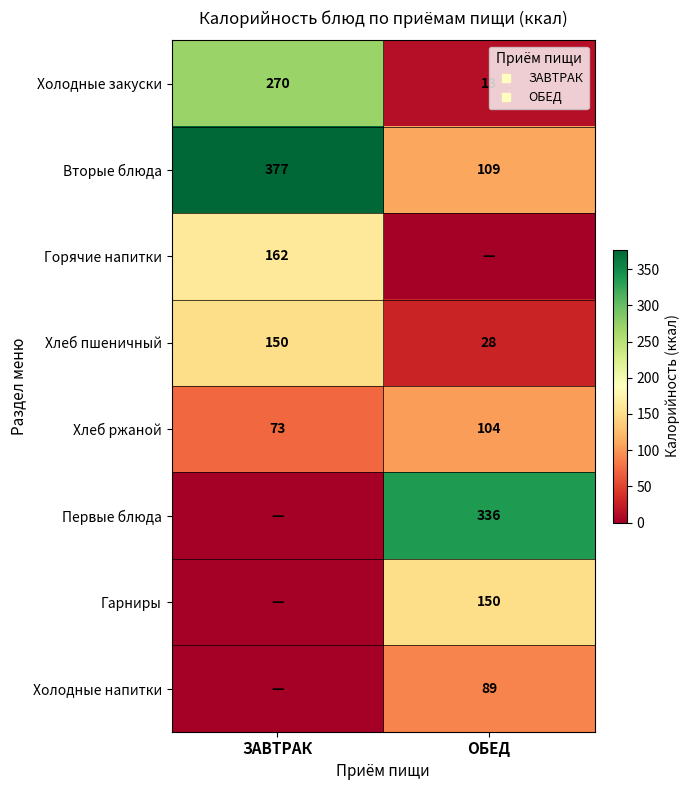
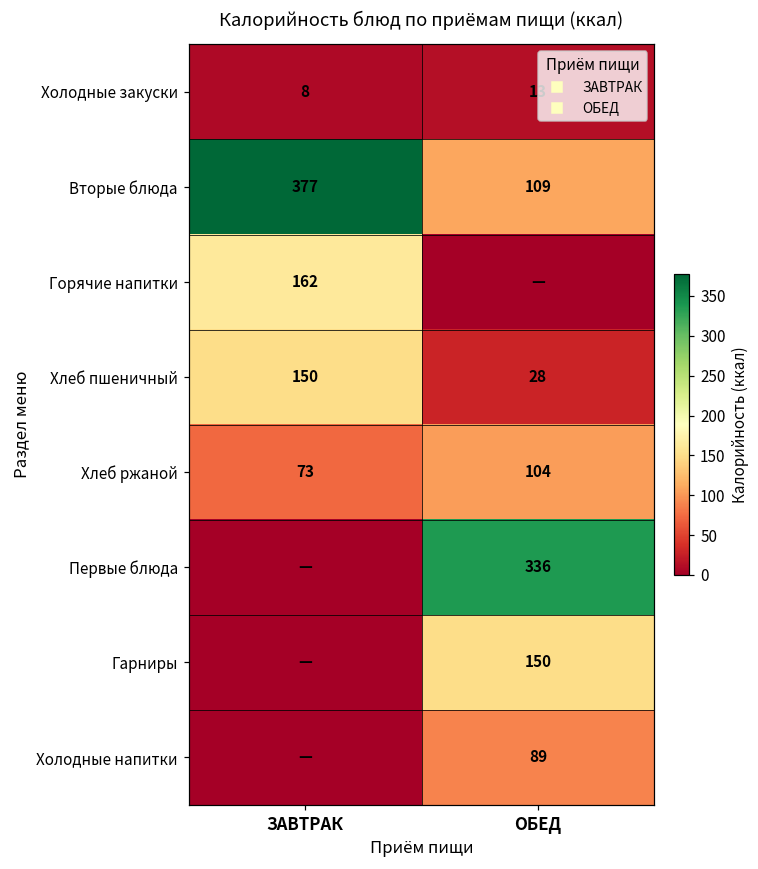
  {
    "Холодные закуски": {
-     "ЗАВТРАК": 270
+     "ЗАВТРАК": 8
    },
    "Вторые блюда": {
      "ЗАВТРАК": 377,
      "ОБЕД": 109
    },
    "Горячие напитки": {
      "ЗАВТРАК": 162
    },
    "Хлеб пшеничный": {
      "ЗАВТРАК": 150,
      "ОБЕД": 28
    },
    "Хлеб ржаной": {
      "ЗАВТРАК": 73,
      "ОБЕД": 104
    },
    "Первые блюда": {
      "ОБЕД": 336
    },
    "Гарниры": {
      "ОБЕД": 150
    },
    "Холодные напитки": {
      "ОБЕД": 89
    }
  }
